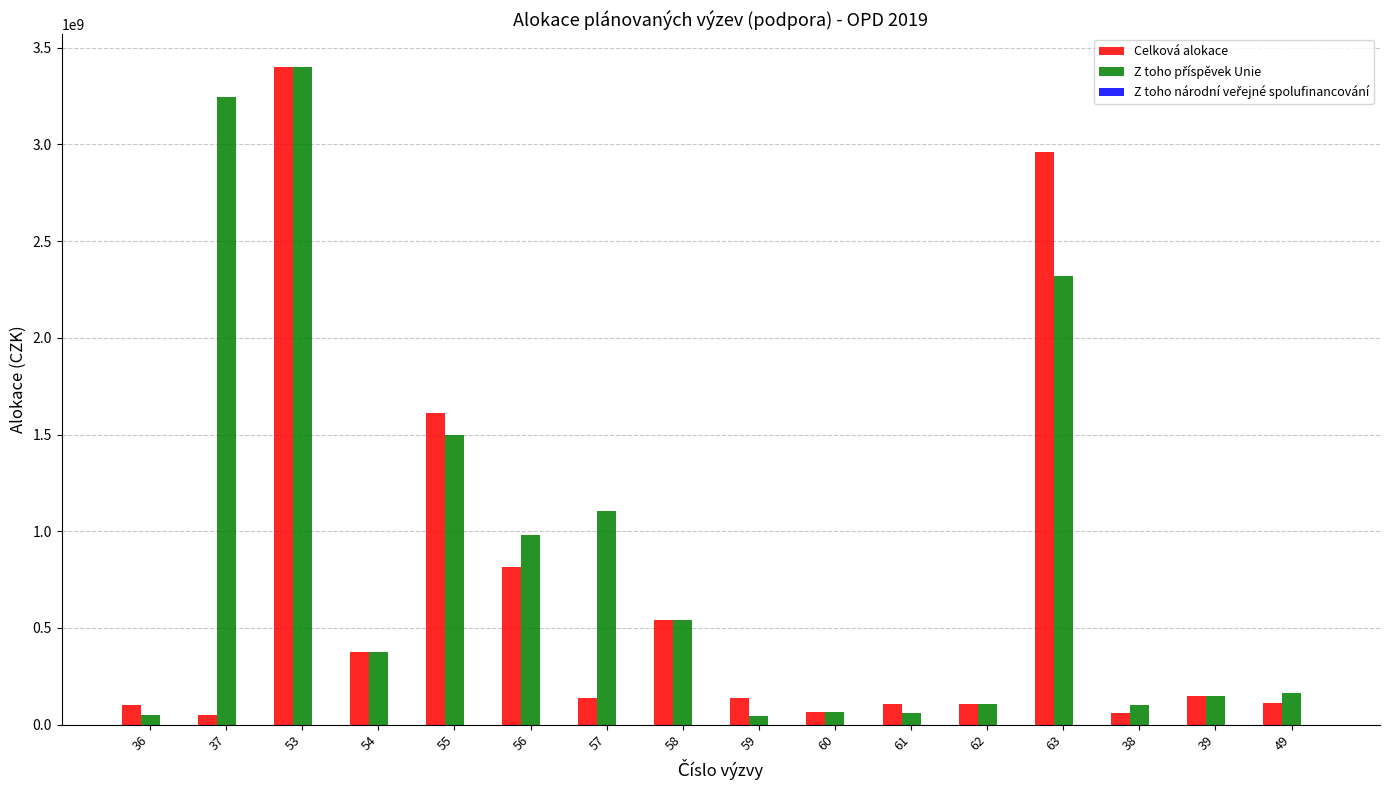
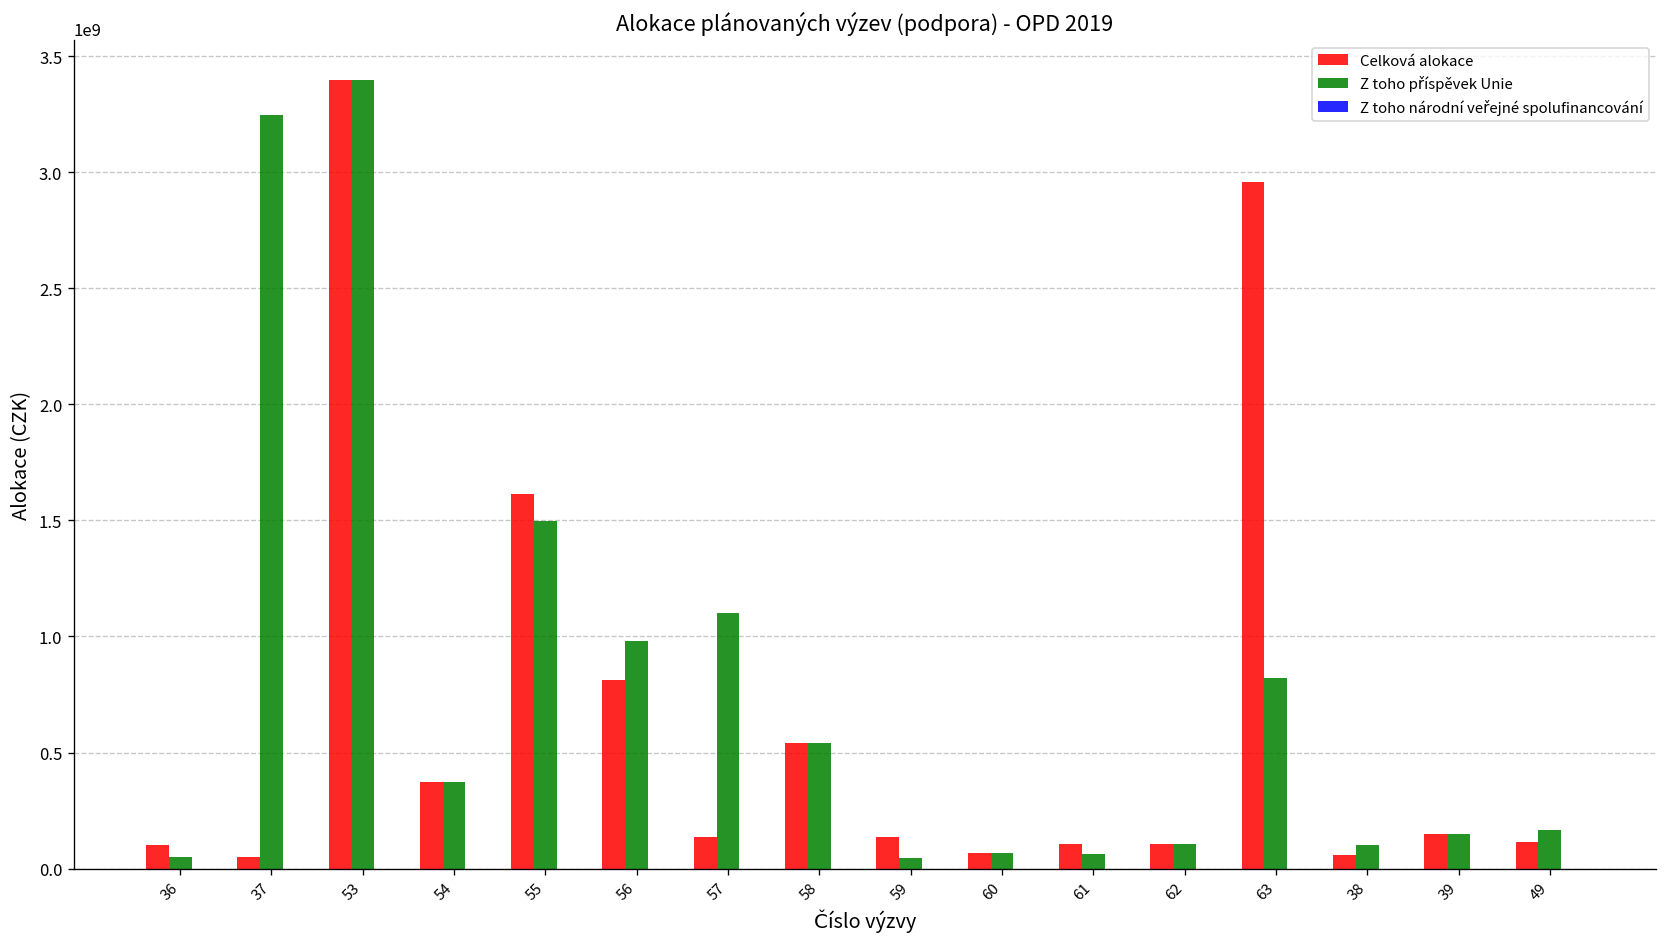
  {
    "Celková alokace": {
      "36": 100000000,
      "37": 50000000,
      "53": 3400000000,
      "54": 370000000,
      "55": 1610000000,
      "56": 810000000,
      "57": 140000000,
      "58": 540000000,
      "59": 140000000,
      "60": 70000000,
      "61": 110000000,
      "62": 100000000,
      "63": 2960000000,
      "38": 60000000,
      "39": 150000000,
      "49": 110000000
    },
    "Z toho příspěvek Unie": {
      "36": 50000000,
      "37": 3250000000,
      "53": 3400000000,
      "54": 370000000,
      "55": 1500000000,
      "56": 980000000,
      "57": 1100000000,
      "58": 540000000,
      "59": 50000000,
      "60": 70000000,
      "61": 60000000,
      "62": 100000000,
-     "63": 2320000000,
+     "63": 820000000,
      "38": 100000000,
      "39": 150000000,
      "49": 170000000
    },
    "Z toho národní veřejné spolufinancování": {
      "36": 0,
      "37": 0,
      "53": 0,
      "54": 0,
      "55": 0,
      "56": 0,
      "57": 0,
      "58": 0,
      "59": 0,
      "60": 0,
      "61": 0,
      "62": 0,
      "63": 0,
      "38": 0,
      "39": 0,
      "49": 0
    }
  }
